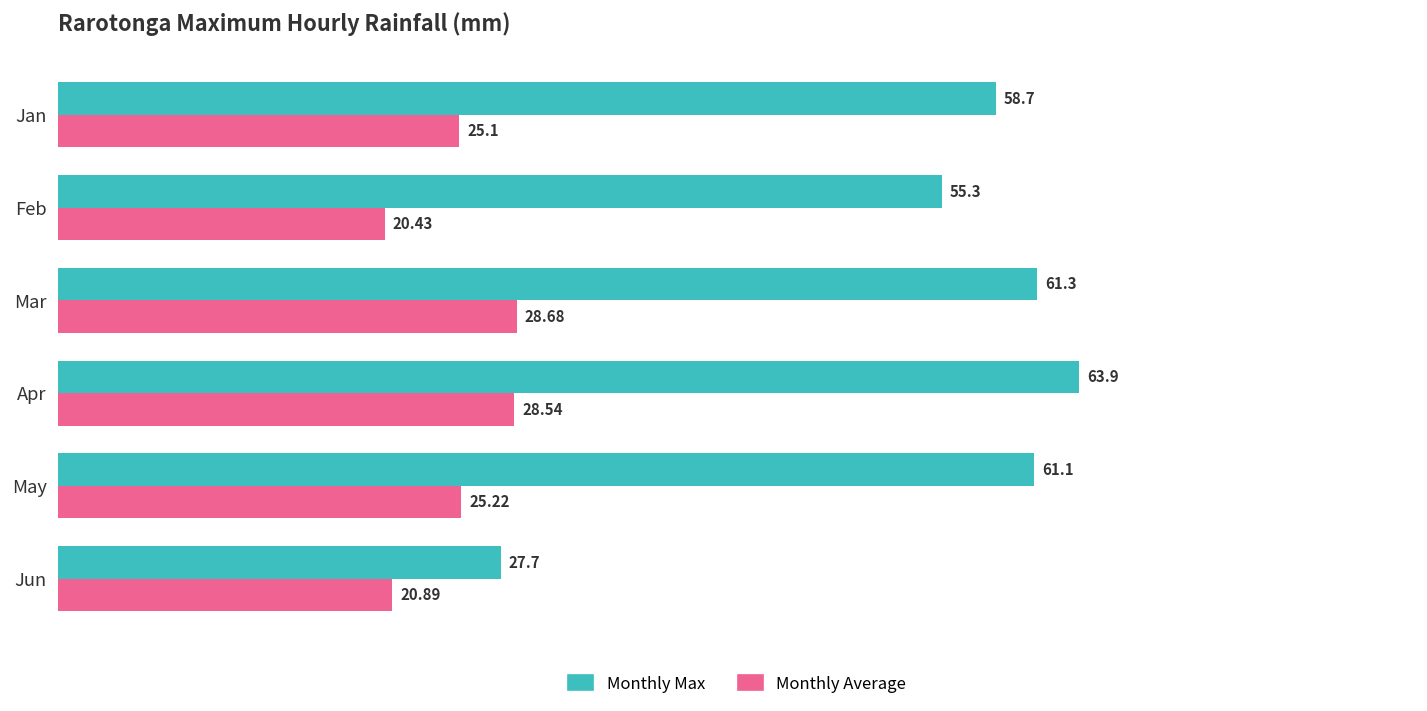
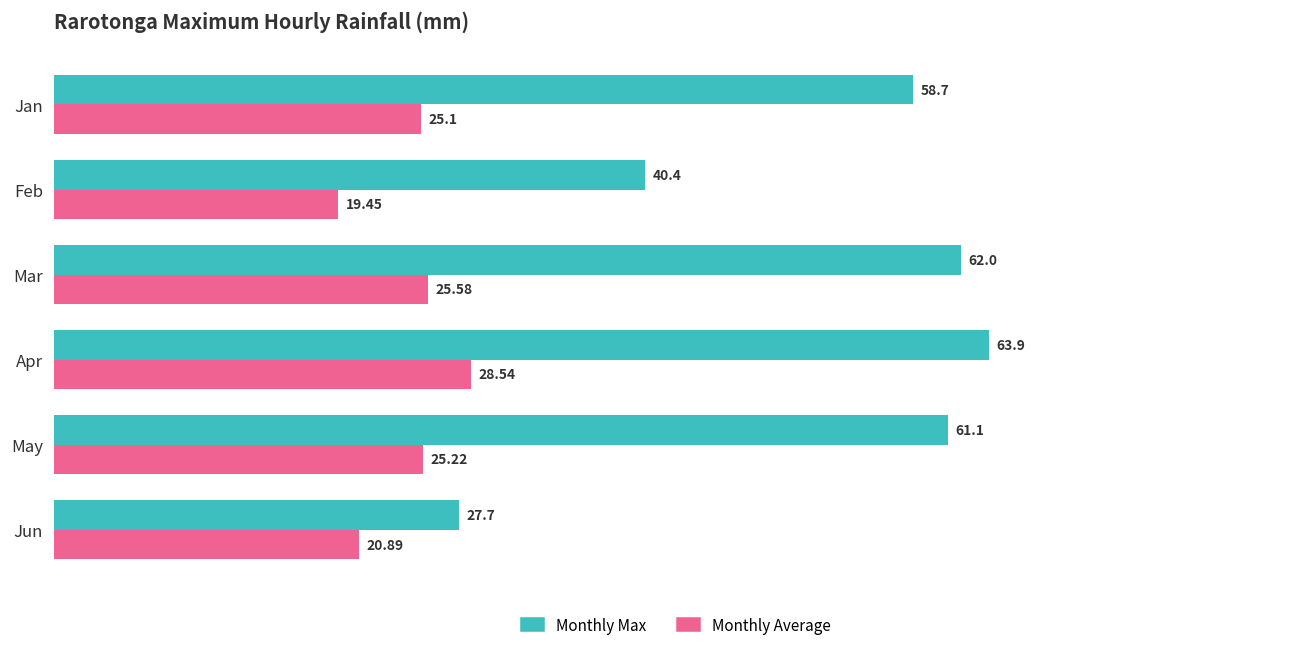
  {
    "Monthly Max": {
      "Jan": 58.7,
-     "Feb": 55.3,
-     "Mar": 61.3,
+     "Feb": 40.4,
+     "Mar": 62.0,
      "Apr": 63.9,
      "May": 61.1,
      "Jun": 27.7
    },
    "Monthly Average": {
      "Jan": 25.1,
-     "Feb": 20.43,
-     "Mar": 28.68,
+     "Feb": 19.45,
+     "Mar": 25.58,
      "Apr": 28.54,
      "May": 25.22,
      "Jun": 20.89
    }
  }
